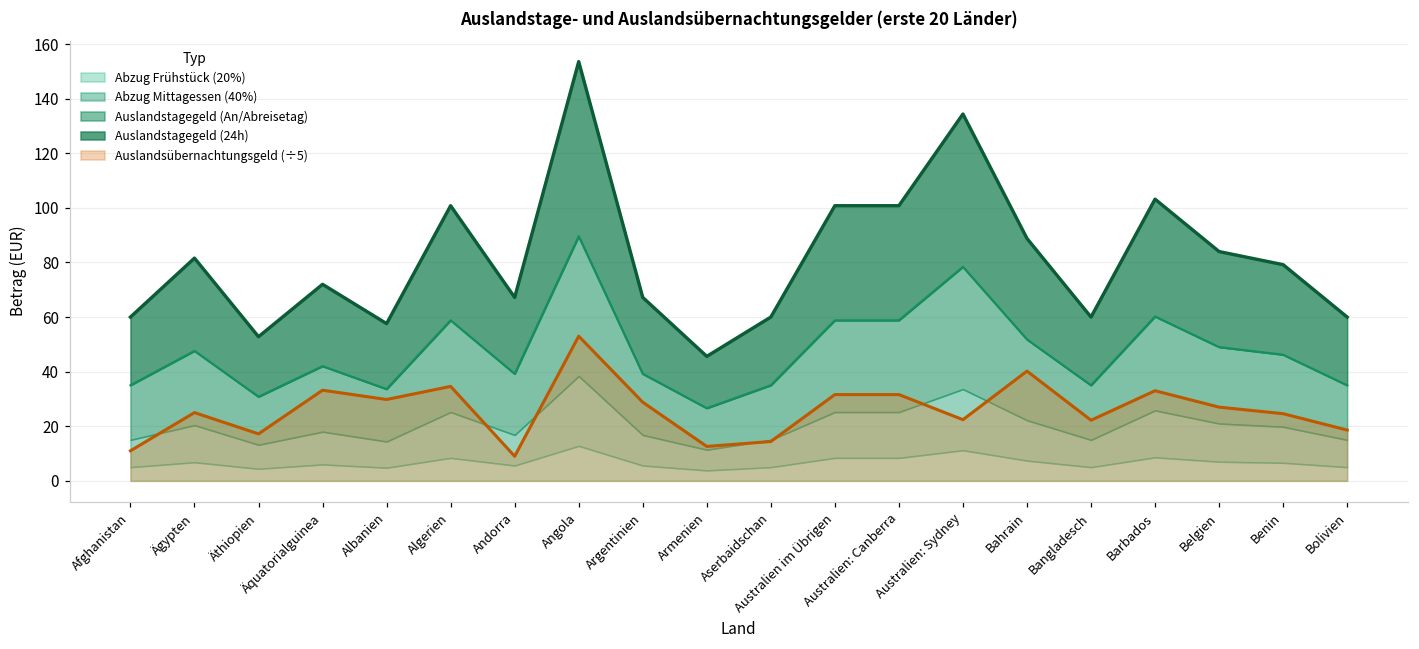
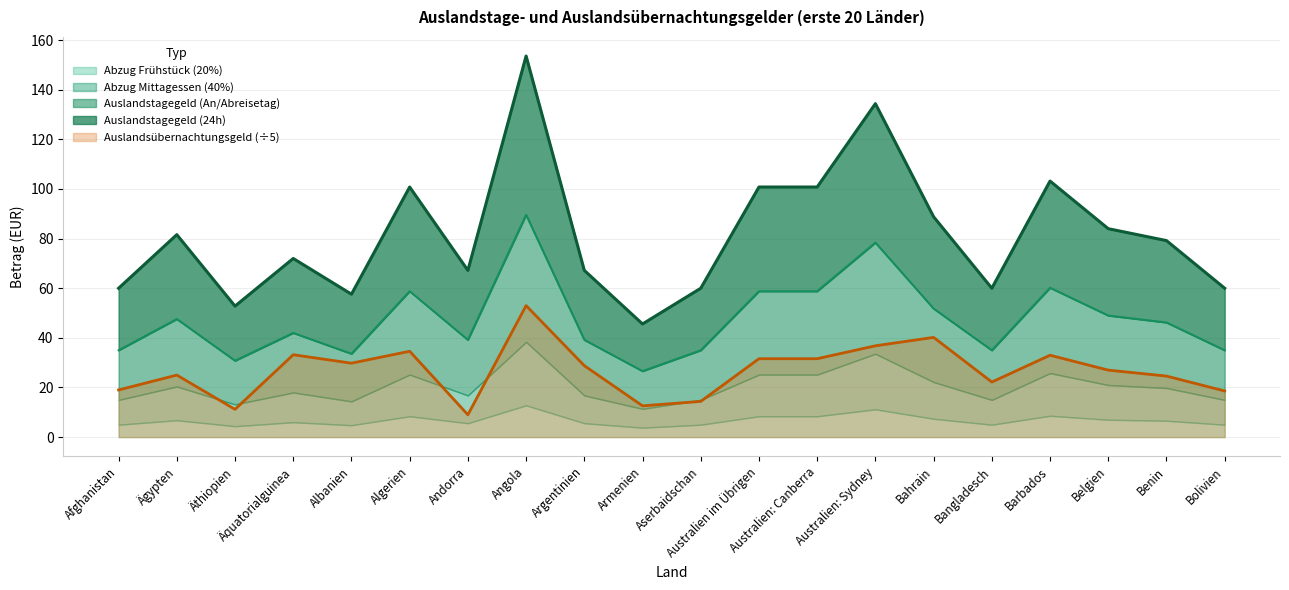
  {
    "Auslandsübernachtungsgeld (÷5)": {
-     "Afghanistan": 11,
+     "Afghanistan": 19,
      "Ägypten": 25,
-     "Äthiopien": 17,
+     "Äthiopien": 11,
      "Äquatorialguinea": 33,
      "Albanien": 30,
      "Algerien": 35,
      "Andorra": 9,
      "Angola": 53,
      "Argentinien": 29,
      "Armenien": 13,
      "Australien im Übrigen": 32,
      "Australien: Canberra": 32,
-     "Australien: Sydney": 22,
+     "Australien: Sydney": 37,
      "Bahrain": 40,
      "Bangladesch": 22,
      "Barbados": 33,
      "Belgien": 27,
      "Benin": 25,
      "Bolivien": 19
    }
  }
